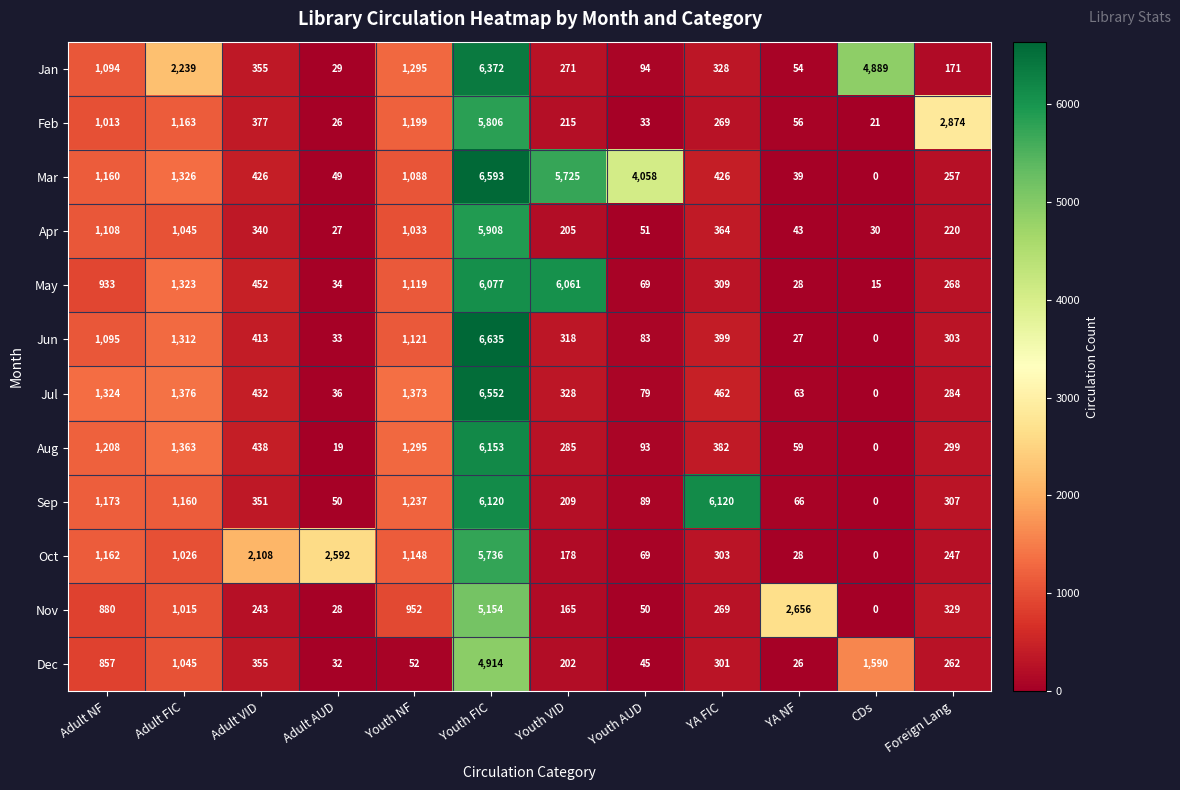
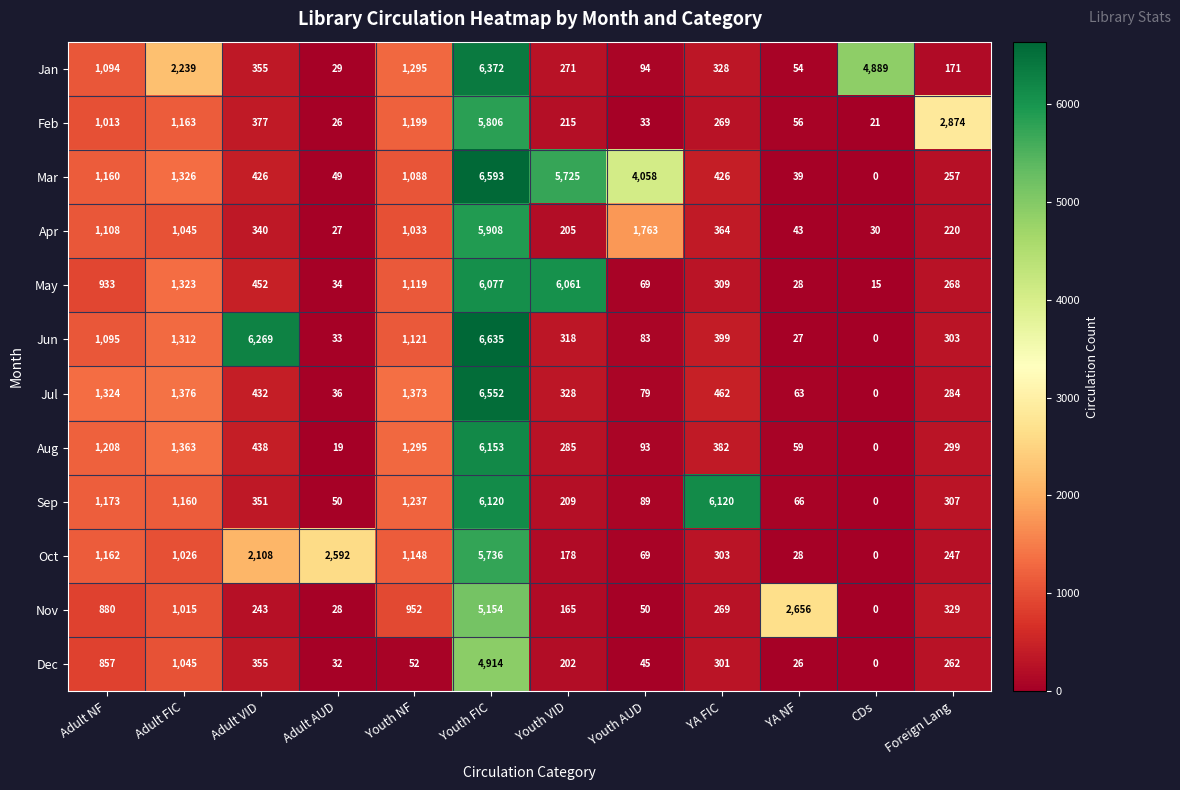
  {
    "Jan": {
      "Adult NF": "1,094",
      "Adult FIC": "2,239",
      "Adult VID": "355",
      "Adult AUD": "29",
      "Youth NF": "1,295",
      "Youth FIC": "6,372",
      "Youth VID": "271",
      "Youth AUD": "94",
      "YA FIC": "328",
      "YA NF": "54",
      "CDs": "4,889",
      "Foreign Lang": "171"
    },
    "Feb": {
      "Adult NF": "1,013",
      "Adult FIC": "1,163",
      "Adult VID": "377",
      "Adult AUD": "26",
      "Youth NF": "1,199",
      "Youth FIC": "5,806",
      "Youth VID": "215",
      "Youth AUD": "33",
      "YA FIC": "269",
      "YA NF": "56",
      "CDs": "21",
      "Foreign Lang": "2,874"
    },
    "Mar": {
      "Adult NF": "1,160",
      "Adult FIC": "1,326",
      "Adult VID": "426",
      "Adult AUD": "49",
      "Youth NF": "1,088",
      "Youth FIC": "6,593",
      "Youth VID": "5,725",
      "Youth AUD": "4,058",
      "YA FIC": "426",
      "YA NF": "39",
      "CDs": "0",
      "Foreign Lang": "257"
    },
    "Apr": {
      "Adult NF": "1,108",
      "Adult FIC": "1,045",
      "Adult VID": "340",
      "Adult AUD": "27",
      "Youth NF": "1,033",
      "Youth FIC": "5,908",
      "Youth VID": "205",
-     "Youth AUD": "51",
+     "Youth AUD": "1,763",
      "YA FIC": "364",
      "YA NF": "43",
      "CDs": "30",
      "Foreign Lang": "220"
    },
    "May": {
      "Adult NF": "933",
      "Adult FIC": "1,323",
      "Adult VID": "452",
      "Adult AUD": "34",
      "Youth NF": "1,119",
      "Youth FIC": "6,077",
      "Youth VID": "6,061",
      "Youth AUD": "69",
      "YA FIC": "309",
      "YA NF": "28",
      "CDs": "15",
      "Foreign Lang": "268"
    },
    "Jun": {
      "Adult NF": "1,095",
      "Adult FIC": "1,312",
-     "Adult VID": "413",
+     "Adult VID": "6,269",
      "Adult AUD": "33",
      "Youth NF": "1,121",
      "Youth FIC": "6,635",
      "Youth VID": "318",
      "Youth AUD": "83",
      "YA FIC": "399",
      "YA NF": "27",
      "CDs": "0",
      "Foreign Lang": "303"
    },
    "Jul": {
      "Adult NF": "1,324",
      "Adult FIC": "1,376",
      "Adult VID": "432",
      "Adult AUD": "36",
      "Youth NF": "1,373",
      "Youth FIC": "6,552",
      "Youth VID": "328",
      "Youth AUD": "79",
      "YA FIC": "462",
      "YA NF": "63",
      "CDs": "0",
      "Foreign Lang": "284"
    },
    "Aug": {
      "Adult NF": "1,208",
      "Adult FIC": "1,363",
      "Adult VID": "438",
      "Adult AUD": "19",
      "Youth NF": "1,295",
      "Youth FIC": "6,153",
      "Youth VID": "285",
      "Youth AUD": "93",
      "YA FIC": "382",
      "YA NF": "59",
      "CDs": "0",
      "Foreign Lang": "299"
    },
    "Sep": {
      "Adult NF": "1,173",
      "Adult FIC": "1,160",
      "Adult VID": "351",
      "Adult AUD": "50",
      "Youth NF": "1,237",
      "Youth FIC": "6,120",
      "Youth VID": "209",
      "Youth AUD": "89",
      "YA FIC": "6,120",
      "YA NF": "66",
      "CDs": "0",
      "Foreign Lang": "307"
    },
    "Oct": {
      "Adult NF": "1,162",
      "Adult FIC": "1,026",
      "Adult VID": "2,108",
      "Adult AUD": "2,592",
      "Youth NF": "1,148",
      "Youth FIC": "5,736",
      "Youth VID": "178",
      "Youth AUD": "69",
      "YA FIC": "303",
      "YA NF": "28",
      "CDs": "0",
      "Foreign Lang": "247"
    },
    "Nov": {
      "Adult NF": "880",
      "Adult FIC": "1,015",
      "Adult VID": "243",
      "Adult AUD": "28",
      "Youth NF": "952",
      "Youth FIC": "5,154",
      "Youth VID": "165",
      "Youth AUD": "50",
      "YA FIC": "269",
      "YA NF": "2,656",
      "CDs": "0",
      "Foreign Lang": "329"
    },
    "Dec": {
      "Adult NF": "857",
      "Adult FIC": "1,045",
      "Adult VID": "355",
      "Adult AUD": "32",
      "Youth NF": "52",
      "Youth FIC": "4,914",
      "Youth VID": "202",
      "Youth AUD": "45",
      "YA FIC": "301",
      "YA NF": "26",
-     "CDs": "1,590",
+     "CDs": "0",
      "Foreign Lang": "262"
    }
  }
